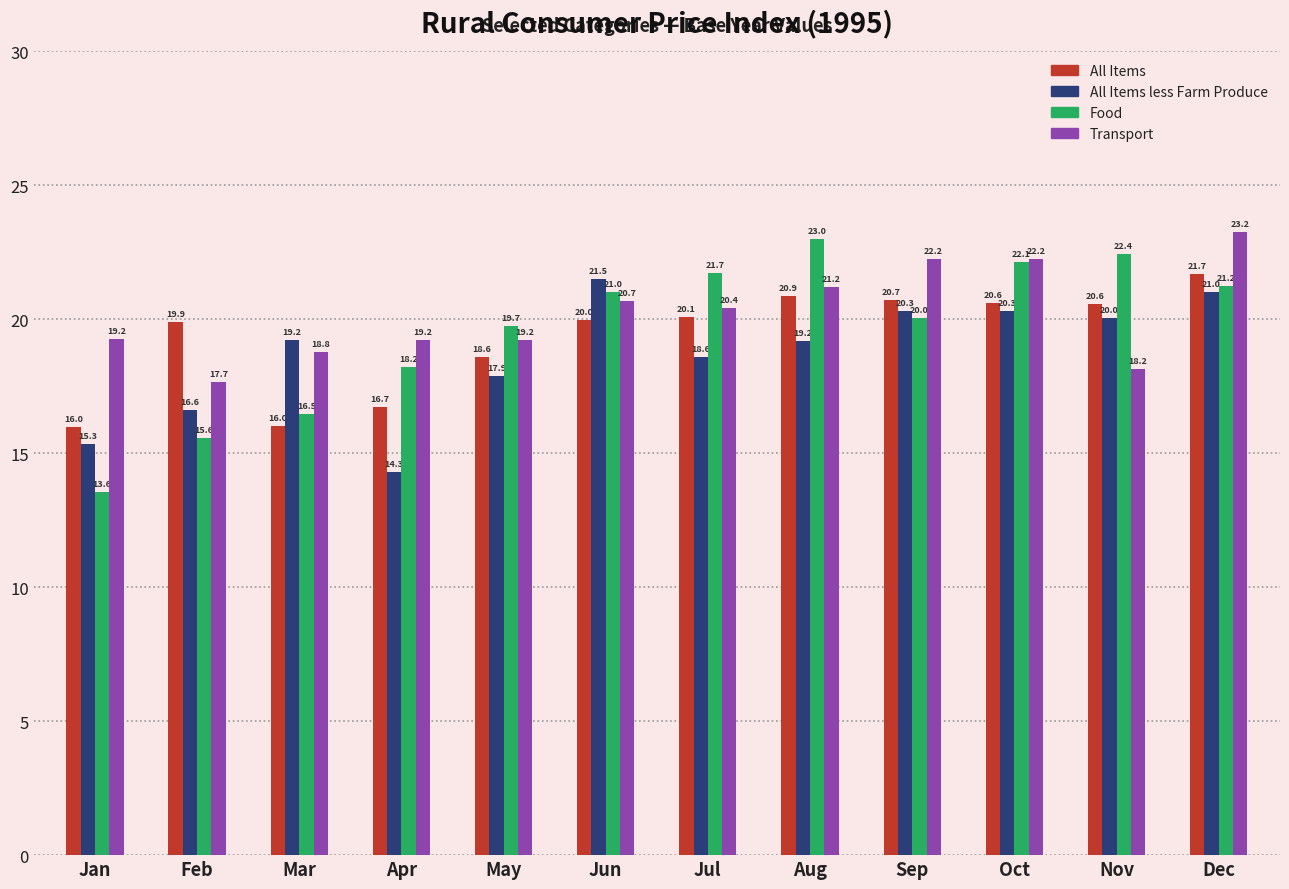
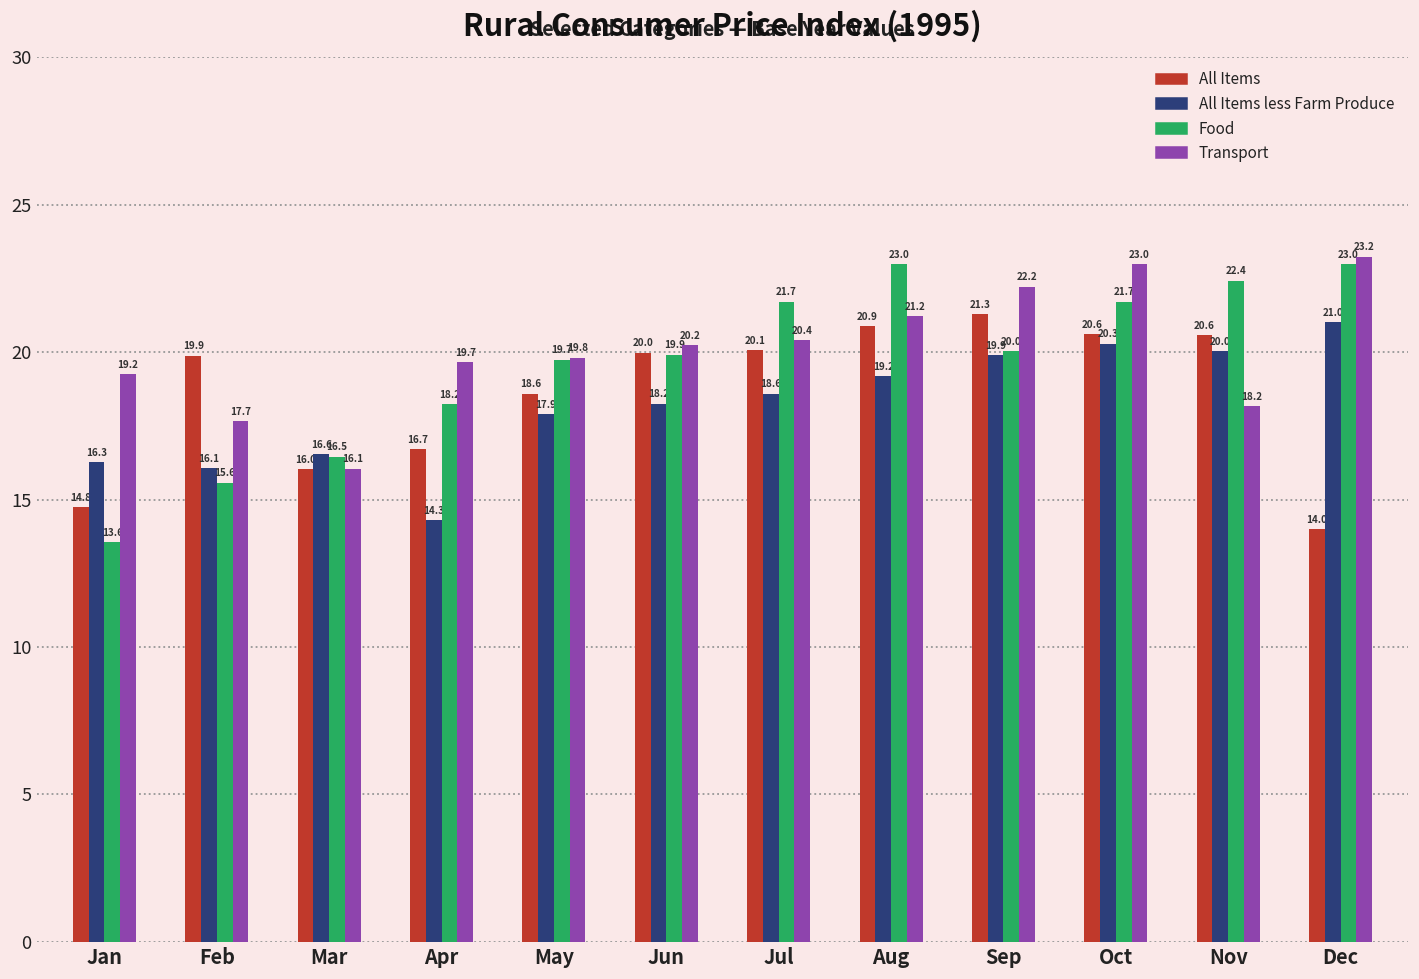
  {
    "All Items": {
-     "Jan": 16.0,
+     "Jan": 14.8,
      "Feb": 19.9,
      "Mar": 16.0,
      "Apr": 16.7,
      "May": 18.6,
      "Jun": 20.0,
      "Jul": 20.1,
      "Aug": 20.9,
-     "Sep": 20.7,
+     "Sep": 21.3,
      "Oct": 20.6,
      "Nov": 20.6,
-     "Dec": 21.7
+     "Dec": 14.0
    },
    "All Items less Farm Produce": {
-     "Jan": 15.3,
-     "Feb": 16.6,
-     "Mar": 19.2,
+     "Jan": 16.3,
+     "Feb": 16.1,
+     "Mar": 16.6,
      "Apr": 14.3,
      "May": 17.9,
-     "Jun": 21.5,
+     "Jun": 18.2,
      "Jul": 18.6,
      "Aug": 19.2,
-     "Sep": 20.3,
+     "Sep": 19.9,
      "Oct": 20.3,
      "Nov": 20.0,
      "Dec": 21.0
    },
    "Food": {
      "Jan": 13.6,
      "Feb": 15.6,
      "Apr": 18.2,
-     "Jun": 21.0,
+     "Jun": 19.9,
      "Jul": 21.7,
      "Aug": 23.0,
      "Sep": 20.0,
-     "Oct": 22.1,
+     "Oct": 21.7,
      "Nov": 22.4,
-     "Dec": 21.2
+     "Dec": 23.0
    },
    "Transport": {
      "Jan": 19.2,
      "Feb": 17.7,
-     "Mar": 18.8,
-     "Apr": 19.2,
-     "May": 19.2,
-     "Jun": 20.7,
+     "Mar": 16.1,
+     "Apr": 19.7,
+     "May": 19.8,
+     "Jun": 20.2,
      "Jul": 20.4,
      "Aug": 21.2,
      "Sep": 22.2,
-     "Oct": 22.2,
+     "Oct": 23.0,
      "Nov": 18.2,
      "Dec": 23.2
    }
  }
